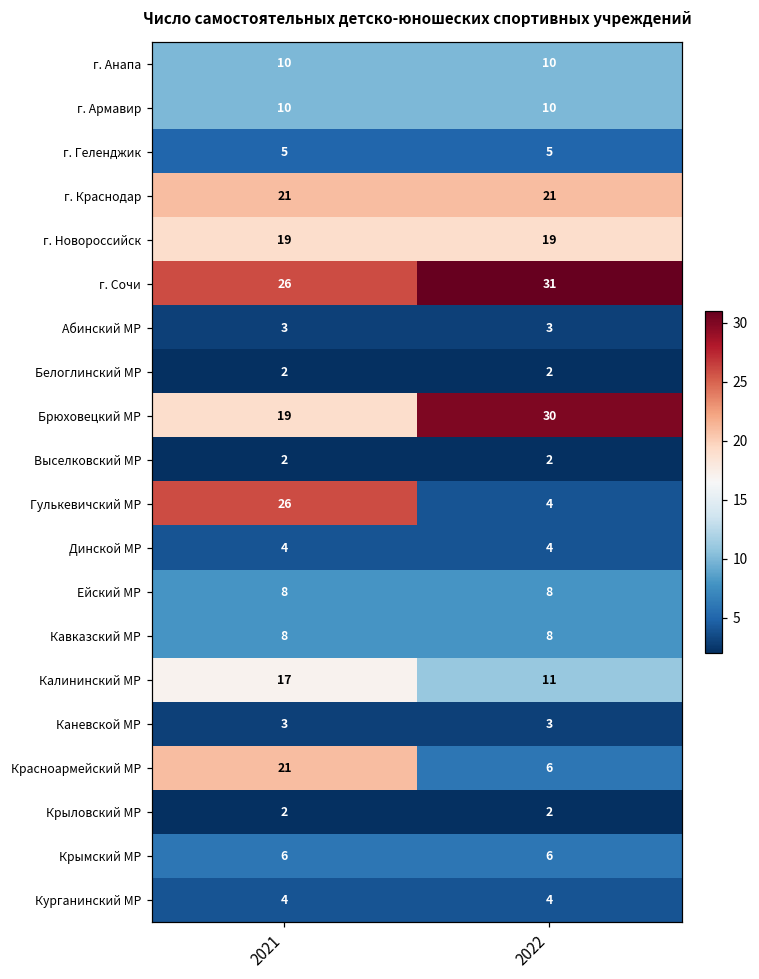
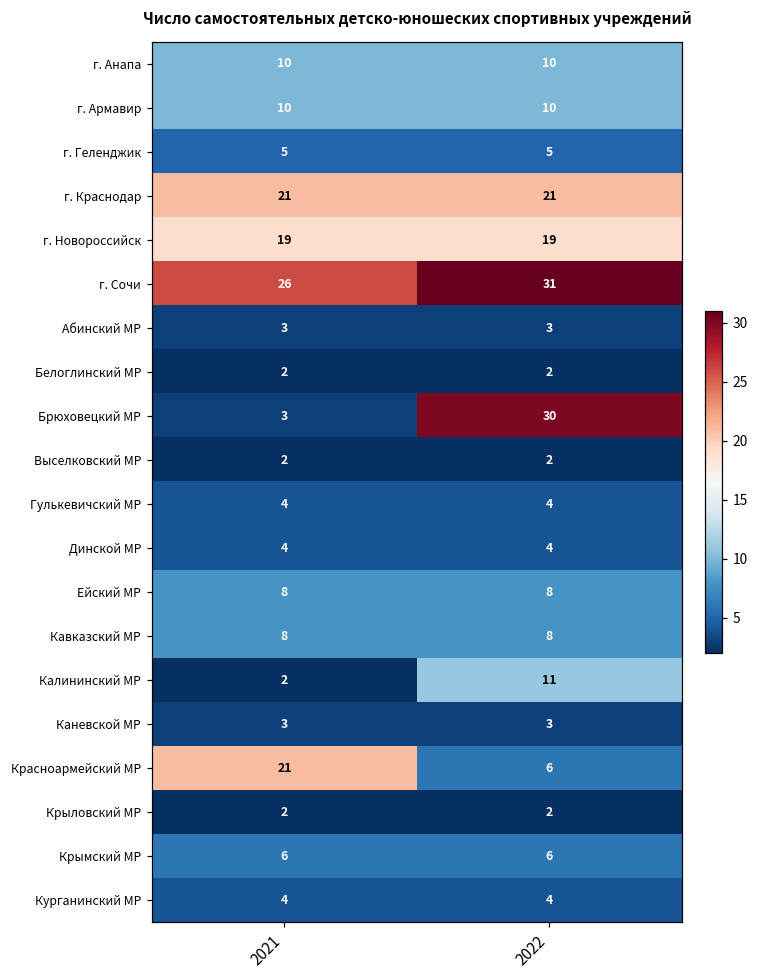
  {
    "г. Анапа": {
      "2021": 10,
      "2022": 10
    },
    "г. Армавир": {
      "2021": 10,
      "2022": 10
    },
    "г. Геленджик": {
      "2021": 5,
      "2022": 5
    },
    "г. Краснодар": {
      "2021": 21,
      "2022": 21
    },
    "г. Новороссийск": {
      "2021": 19,
      "2022": 19
    },
    "г. Сочи": {
      "2021": 26,
      "2022": 31
    },
    "Абинский МР": {
      "2021": 3,
      "2022": 3
    },
    "Белоглинский МР": {
      "2021": 2,
      "2022": 2
    },
    "Брюховецкий МР": {
-     "2021": 19,
+     "2021": 3,
      "2022": 30
    },
    "Выселковский МР": {
      "2021": 2,
      "2022": 2
    },
    "Гулькевичский МР": {
-     "2021": 26,
+     "2021": 4,
      "2022": 4
    },
    "Динской МР": {
      "2021": 4,
      "2022": 4
    },
    "Ейский МР": {
      "2021": 8,
      "2022": 8
    },
    "Кавказский МР": {
      "2021": 8,
      "2022": 8
    },
    "Калининский МР": {
-     "2021": 17,
+     "2021": 2,
      "2022": 11
    },
    "Каневской МР": {
      "2021": 3,
      "2022": 3
    },
    "Красноармейский МР": {
      "2021": 21,
      "2022": 6
    },
    "Крыловский МР": {
      "2021": 2,
      "2022": 2
    },
    "Крымский МР": {
      "2021": 6,
      "2022": 6
    },
    "Курганинский МР": {
      "2021": 4,
      "2022": 4
    }
  }
